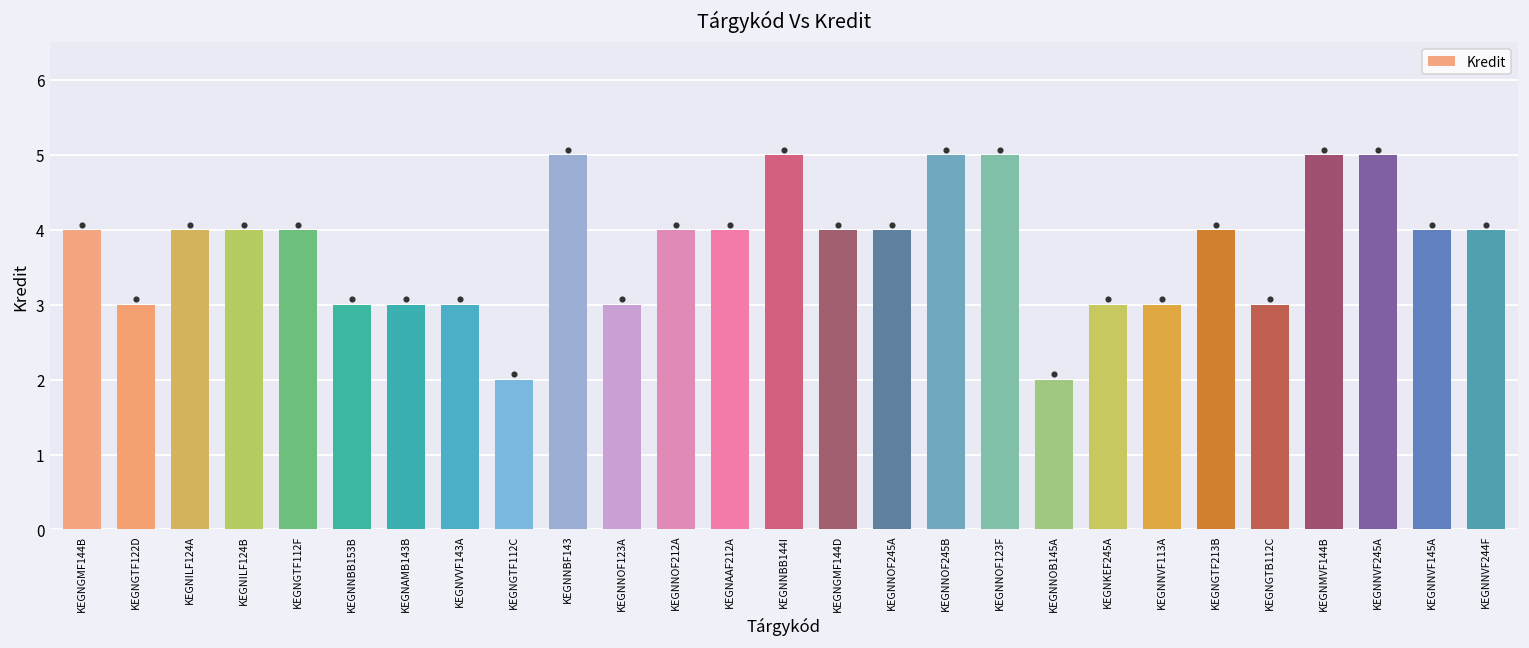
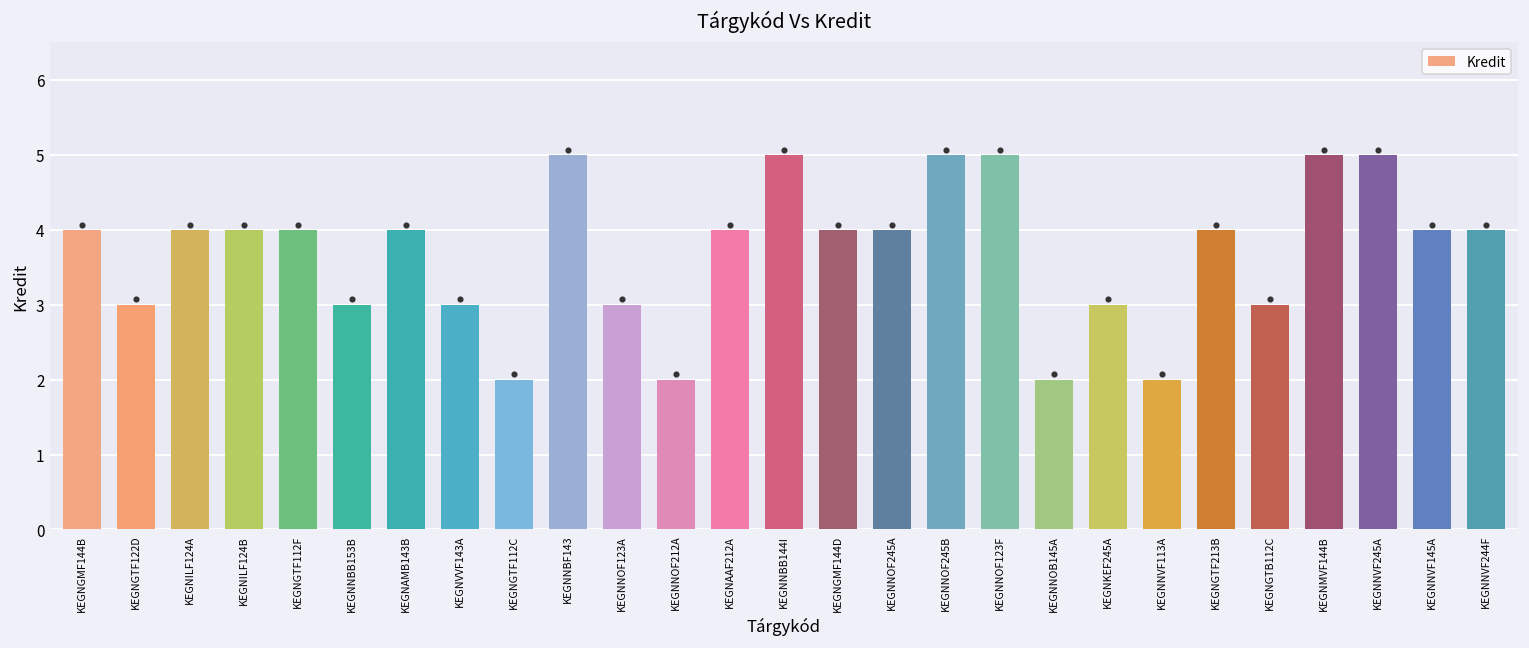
  {
    "Kredit": {
      "KEGNGMF144B": 4,
      "KEGNGTF122D": 3,
      "KEGNILF124A": 4,
      "KEGNILF124B": 4,
      "KEGNGTF112F": 4,
      "KEGNNBB153B": 3,
-     "KEGNAMB143B": 3,
+     "KEGNAMB143B": 4,
      "KEGNVVF143A": 3,
      "KEGNGTF112C": 2,
      "KEGNNBF143": 5,
      "KEGNNOF123A": 3,
-     "KEGNNOF212A": 4,
+     "KEGNNOF212A": 2,
      "KEGNAAF212A": 4,
      "KEGNNBB144I": 5,
      "KEGNGMF144D": 4,
      "KEGNNOF245A": 4,
      "KEGNNOF245B": 5,
      "KEGNNOF123F": 5,
      "KEGNNOB145A": 2,
      "KEGNKEF245A": 3,
-     "KEGNNVF113A": 3,
+     "KEGNNVF113A": 2,
      "KEGNGTF213B": 4,
      "KEGNGTB112C": 3,
      "KEGNMVF144B": 5,
      "KEGNNVF245A": 5,
      "KEGNNVF145A": 4,
      "KEGNNVF244F": 4
    }
  }
